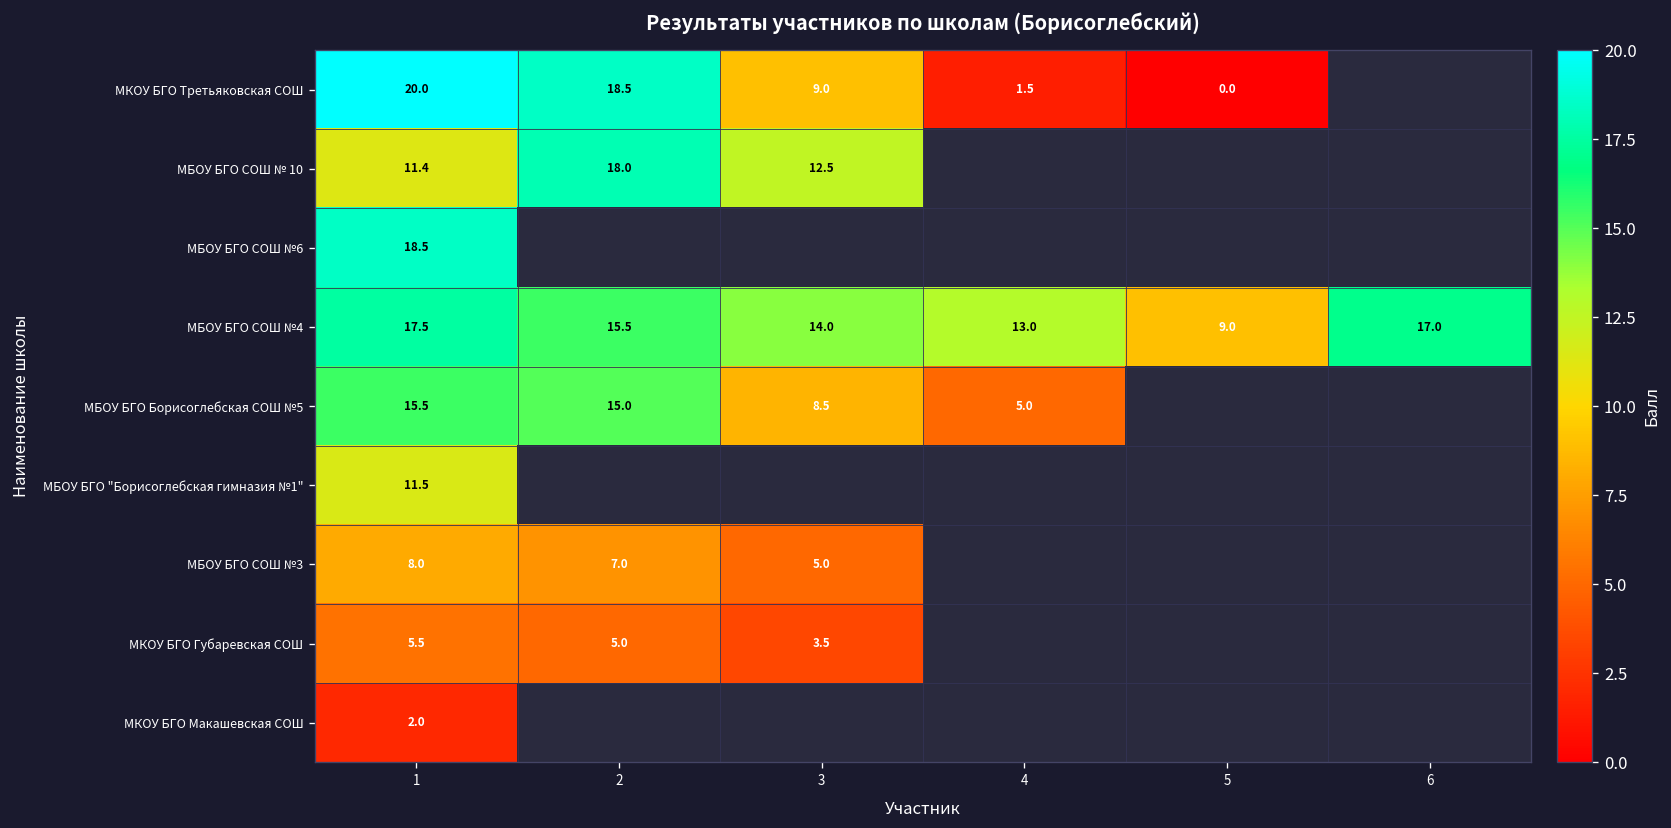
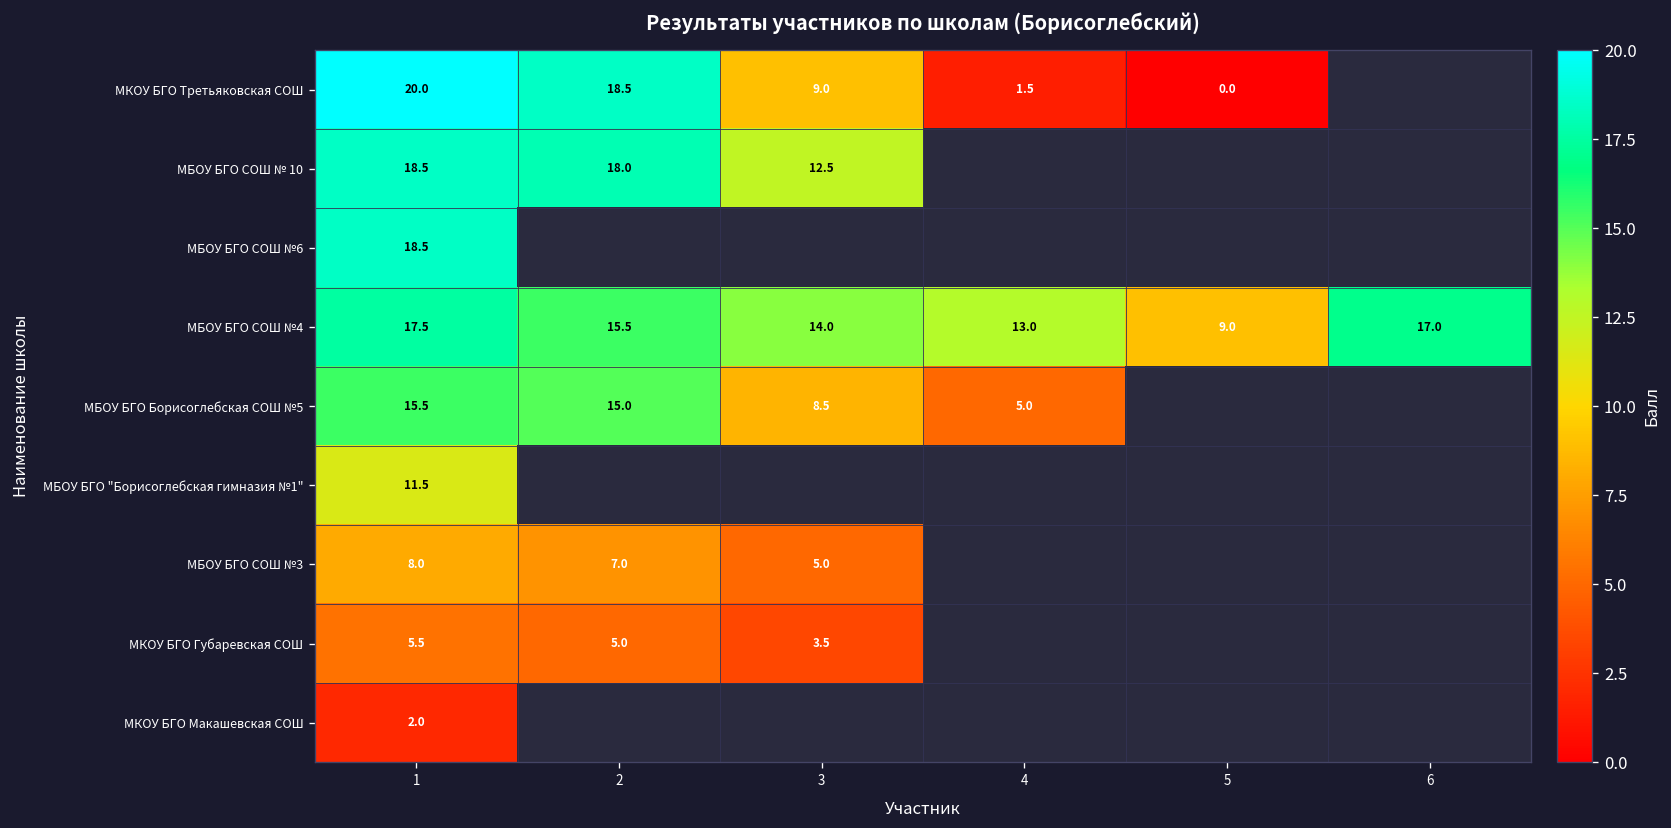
  {
    "МКОУ БГО Третьяковская СОШ": {
      "1": 20.0,
      "2": 18.5,
      "3": 9.0,
      "4": 1.5,
      "5": 0.0
    },
    "МБОУ БГО СОШ № 10": {
-     "1": 11.4,
+     "1": 18.5,
      "2": 18.0,
      "3": 12.5
    },
    "МБОУ БГО СОШ №6": {
      "1": 18.5
    },
    "МБОУ БГО СОШ №4": {
      "1": 17.5,
      "2": 15.5,
      "3": 14.0,
      "4": 13.0,
      "5": 9.0,
      "6": 17.0
    },
    "МБОУ БГО Борисоглебская СОШ №5": {
      "1": 15.5,
      "2": 15.0,
      "3": 8.5,
      "4": 5.0
    },
    "МБОУ БГО \"Борисоглебская гимназия №1\"": {
      "1": 11.5
    },
    "МБОУ БГО СОШ №3": {
      "1": 8.0,
      "2": 7.0,
      "3": 5.0
    },
    "МКОУ БГО Губаревская СОШ": {
      "1": 5.5,
      "2": 5.0,
      "3": 3.5
    },
    "МКОУ БГО Макашевская СОШ": {
      "1": 2.0
    }
  }
